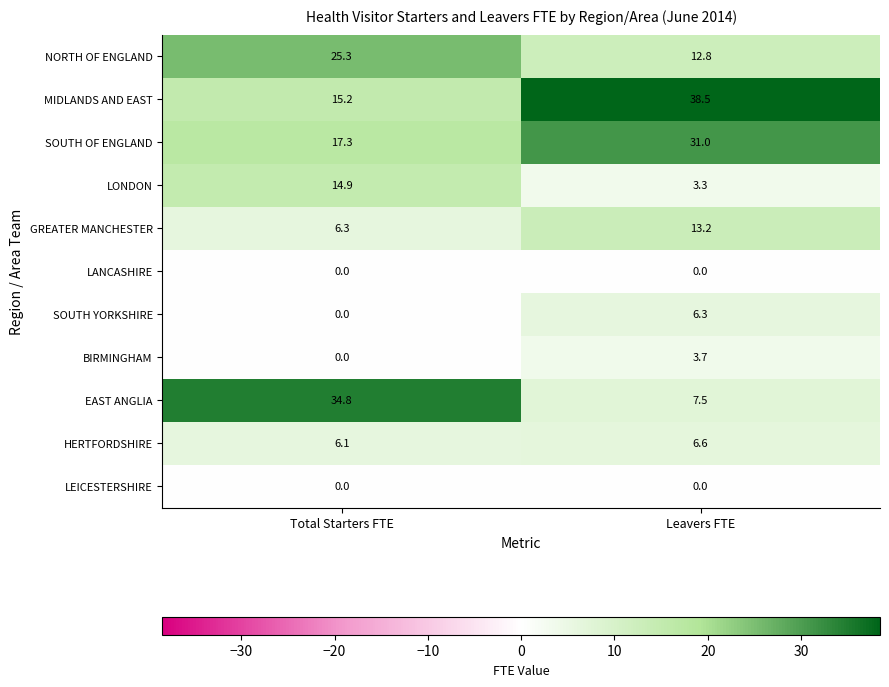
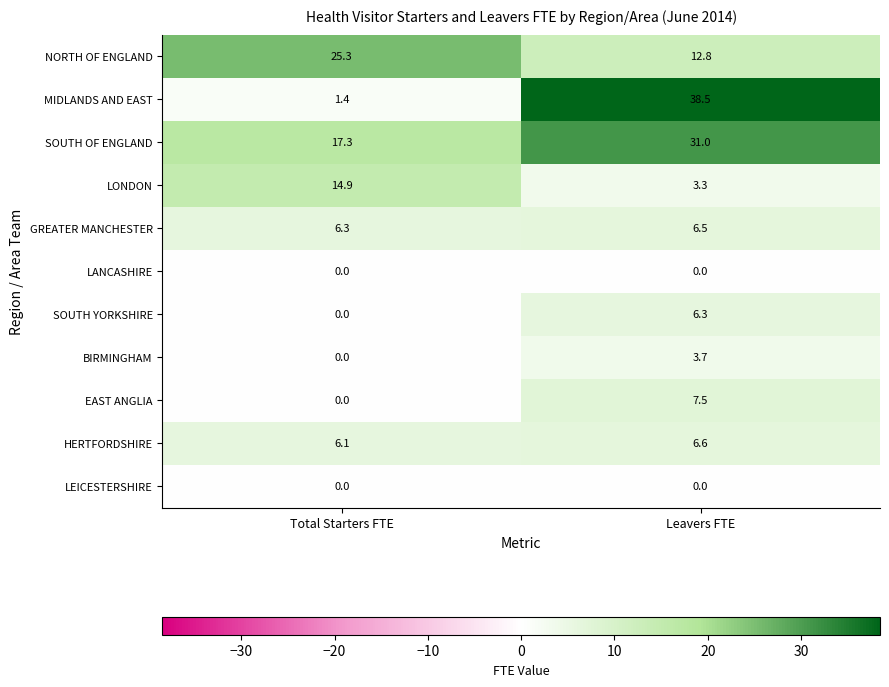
  {
    "NORTH OF ENGLAND": {
      "Total Starters FTE": 25.3,
      "Leavers FTE": 12.8
    },
    "MIDLANDS AND EAST": {
-     "Total Starters FTE": 15.2,
+     "Total Starters FTE": 1.4,
      "Leavers FTE": 38.5
    },
    "SOUTH OF ENGLAND": {
      "Total Starters FTE": 17.3,
      "Leavers FTE": 31.0
    },
    "LONDON": {
      "Total Starters FTE": 14.9,
      "Leavers FTE": 3.3
    },
    "GREATER MANCHESTER": {
      "Total Starters FTE": 6.3,
-     "Leavers FTE": 13.2
+     "Leavers FTE": 6.5
    },
    "LANCASHIRE": {
      "Total Starters FTE": 0.0,
      "Leavers FTE": 0.0
    },
    "SOUTH YORKSHIRE": {
      "Total Starters FTE": 0.0,
      "Leavers FTE": 6.3
    },
    "BIRMINGHAM": {
      "Total Starters FTE": 0.0,
      "Leavers FTE": 3.7
    },
    "EAST ANGLIA": {
-     "Total Starters FTE": 34.8,
+     "Total Starters FTE": 0.0,
      "Leavers FTE": 7.5
    },
    "HERTFORDSHIRE": {
      "Total Starters FTE": 6.1,
      "Leavers FTE": 6.6
    },
    "LEICESTERSHIRE": {
      "Total Starters FTE": 0.0,
      "Leavers FTE": 0.0
    }
  }
